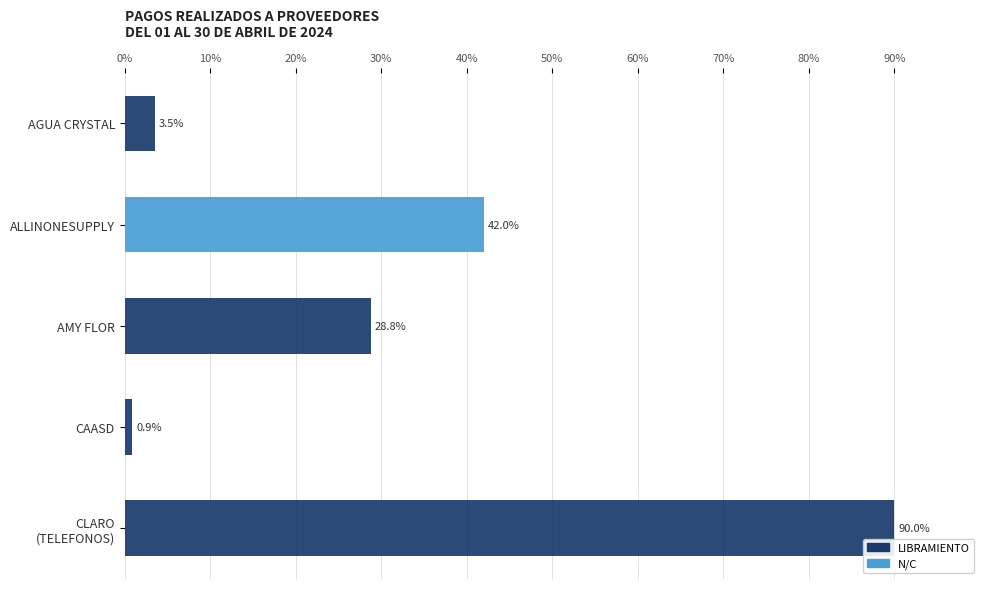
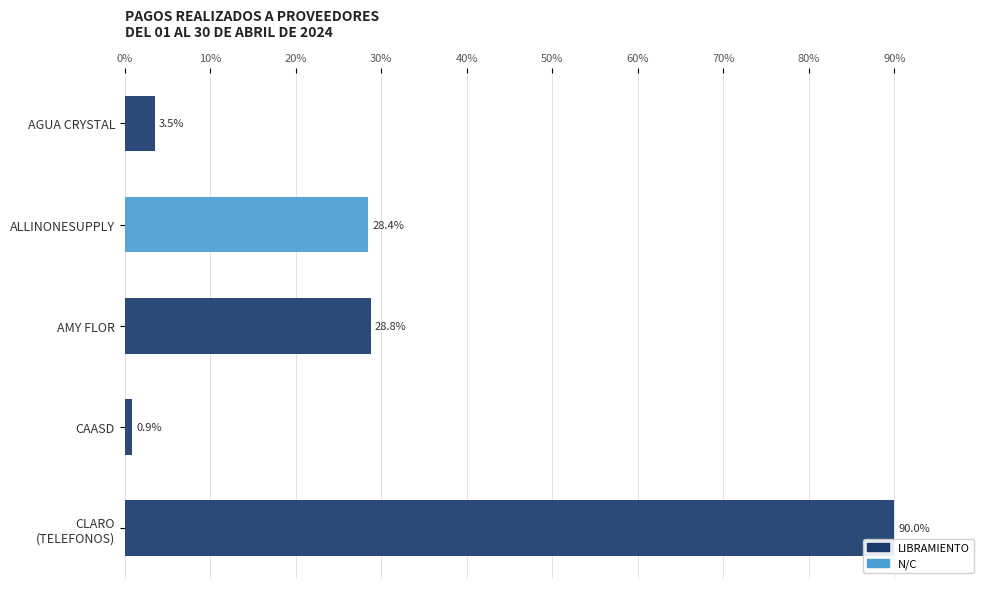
  {
    "LIBRAMIENTO": {
      "AGUA CRYSTAL": "3.5%",
      "AMY FLOR": "28.8%",
      "CAASD": "0.9%",
      "CLARO (TELEFONOS)": "90.0%"
    },
    "N/C": {
-     "ALLINONESUPPLY": "42.0%"
+     "ALLINONESUPPLY": "28.4%"
    }
  }
